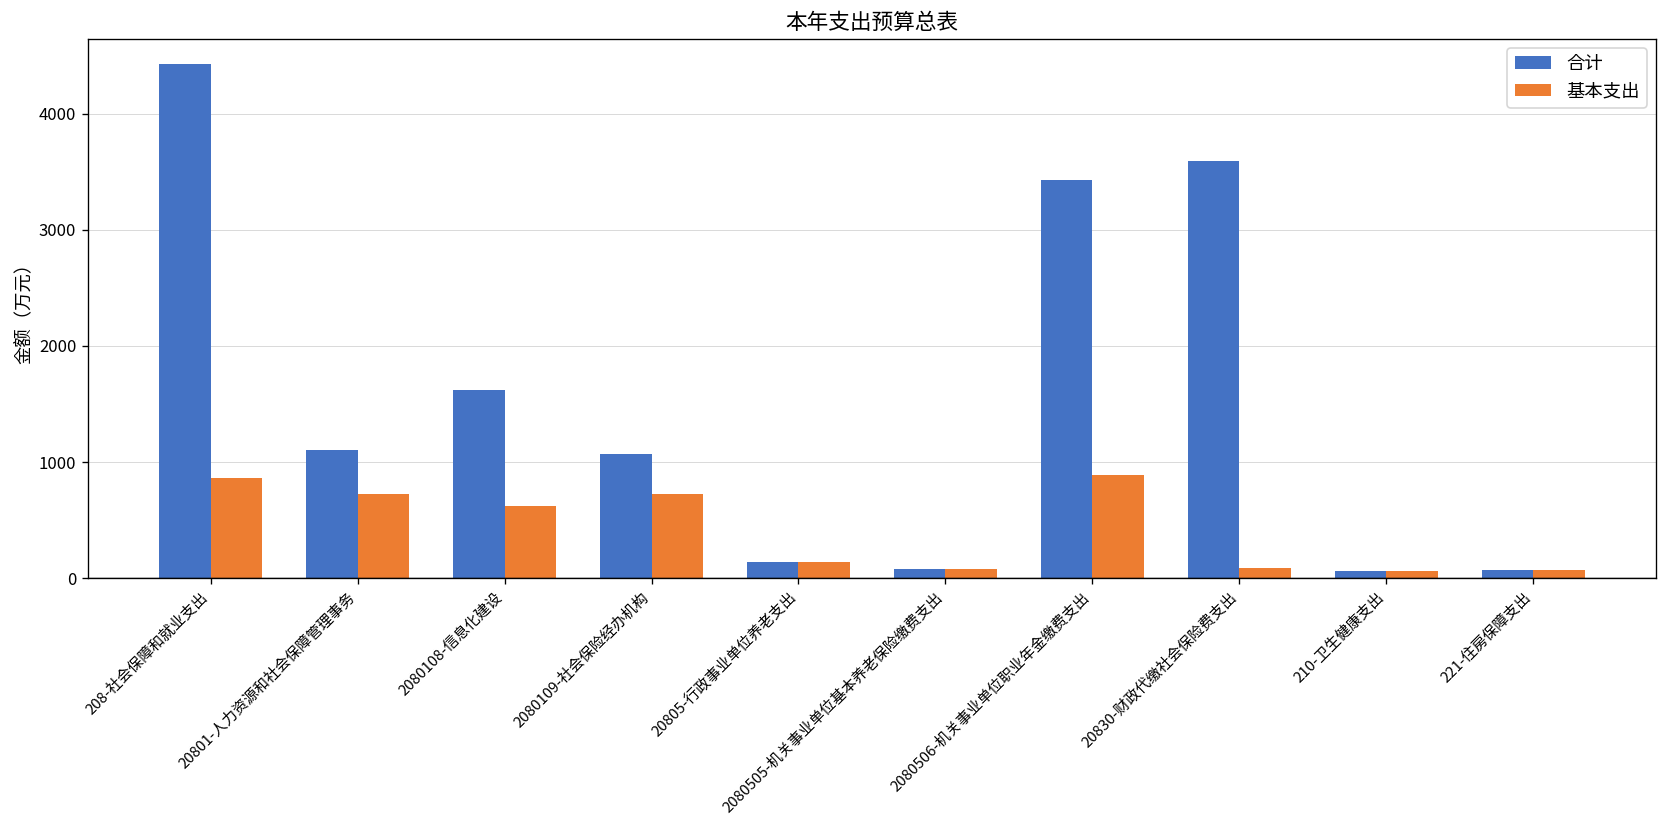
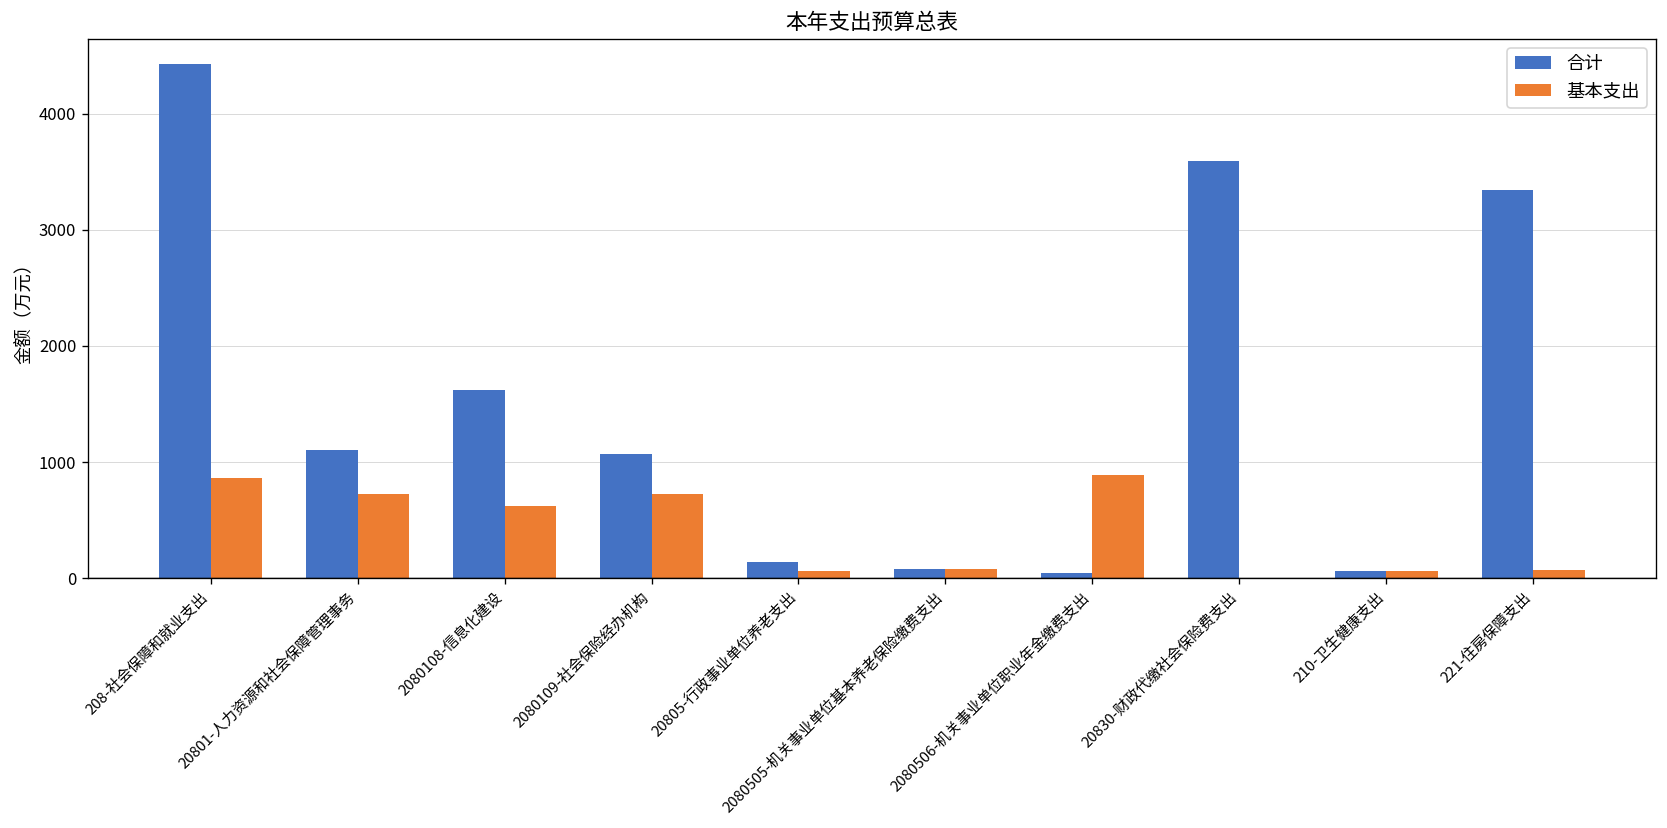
  {
    "合计": {
      "208-社会保障和就业支出": 4400,
      "20801-人力资源和社会保障管理事务": 1100,
      "2080108-信息化建设": 1600,
      "2080109-社会保险经办机构": 1100,
      "20805-行政事业单位养老支出": 100,
      "2080505-机关事业单位基本养老保险缴费支出": 100,
-     "2080506-机关事业单位职业年金缴费支出": 3400,
+     "2080506-机关事业单位职业年金缴费支出": 0,
      "20830-财政代缴社会保险费支出": 3600,
      "210-卫生健康支出": 100,
-     "221-住房保障支出": 100
+     "221-住房保障支出": 3300
    },
    "基本支出": {
      "208-社会保障和就业支出": 900,
      "20801-人力资源和社会保障管理事务": 700,
      "2080108-信息化建设": 600,
      "2080109-社会保险经办机构": 700,
-     "20805-行政事业单位养老支出": 140,
+     "20805-行政事业单位养老支出": 60,
      "2080505-机关事业单位基本养老保险缴费支出": 100,
      "2080506-机关事业单位职业年金缴费支出": 900,
-     "20830-财政代缴社会保险费支出": 100,
+     "20830-财政代缴社会保险费支出": 0,
      "210-卫生健康支出": 100,
      "221-住房保障支出": 100
    }
  }
